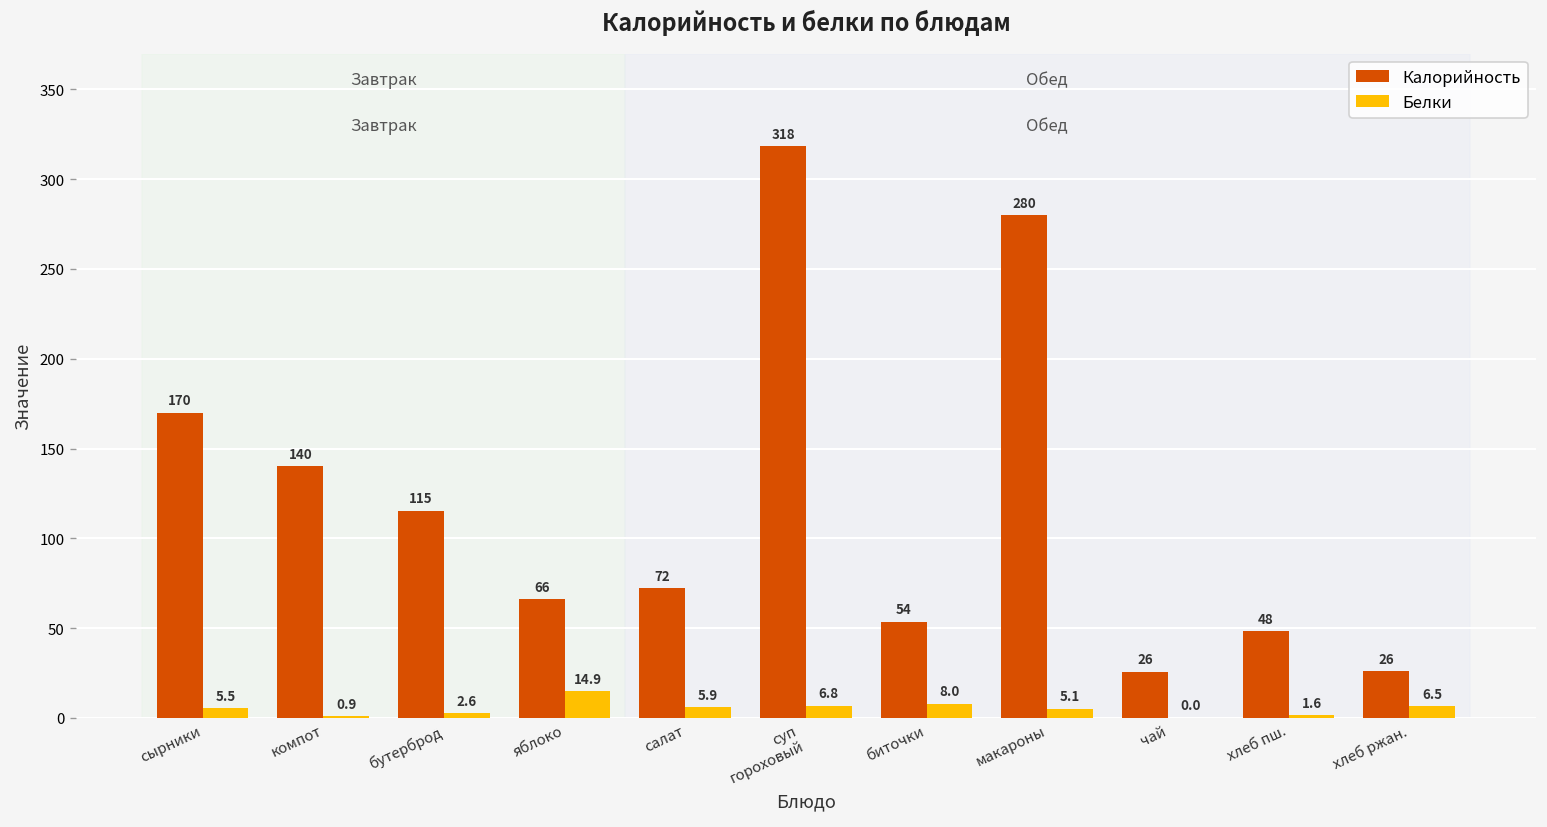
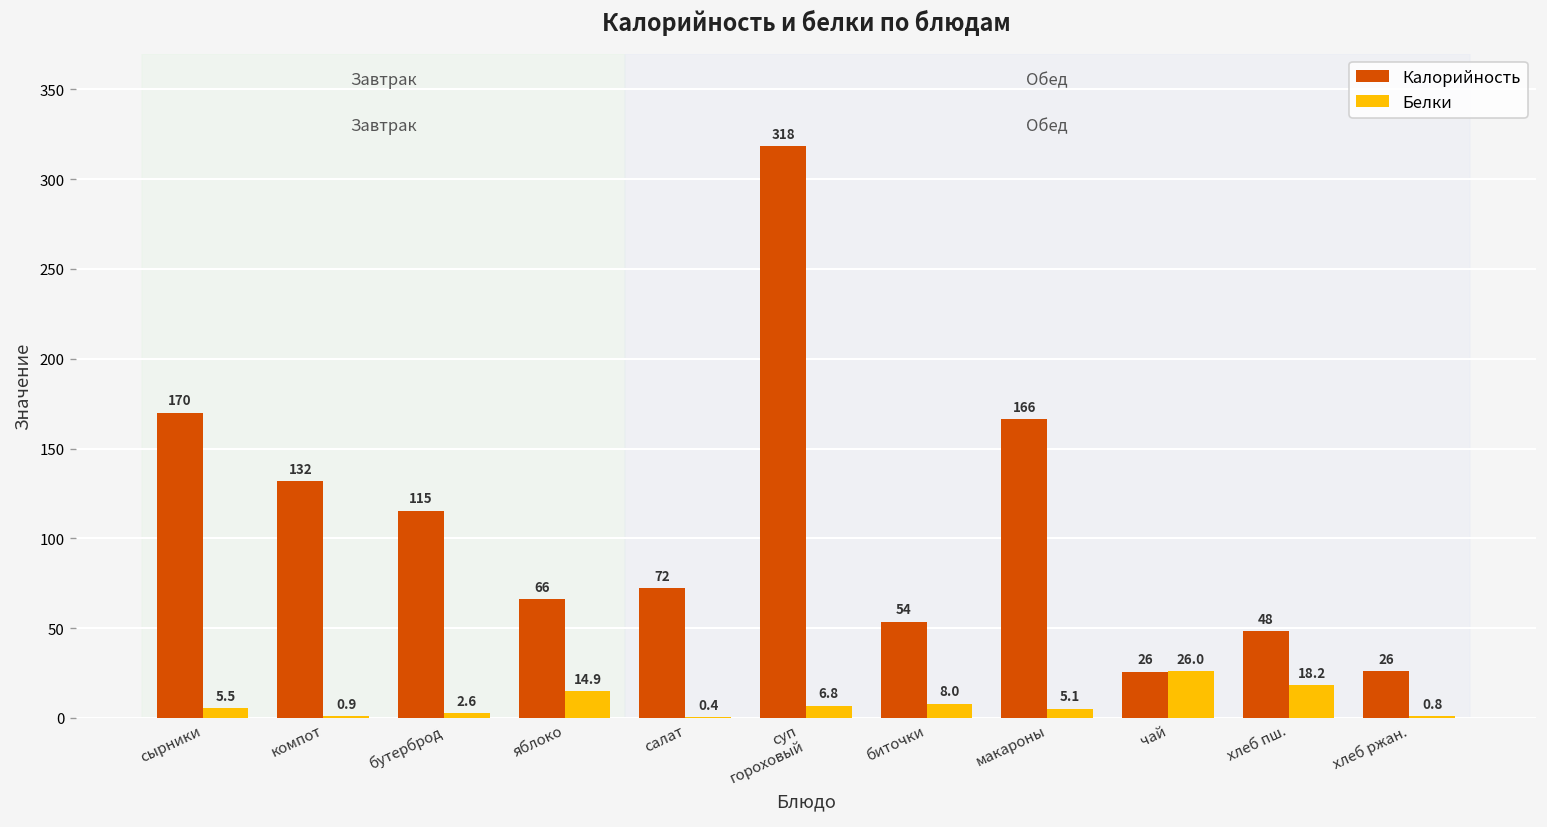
  {
    "Калорийность": {
      "сырники": 170,
-     "компот": 140,
+     "компот": 132,
      "бутерброд": 115,
      "яблоко": 66,
      "салат": 72,
      "суп гороховый": 318,
      "биточки": 54,
-     "макароны": 280,
+     "макароны": 166,
      "чай": 26,
      "хлеб пш.": 48,
      "хлеб ржан.": 26
    },
    "Белки": {
      "сырники": 5.5,
      "компот": 0.9,
      "бутерброд": 2.6,
      "яблоко": 14.9,
-     "салат": 5.9,
+     "салат": 0.4,
      "суп гороховый": 6.8,
      "биточки": 8.0,
      "макароны": 5.1,
-     "чай": 0.0,
-     "хлеб пш.": 1.6,
-     "хлеб ржан.": 6.5
+     "чай": 26.0,
+     "хлеб пш.": 18.2,
+     "хлеб ржан.": 0.8
    }
  }
